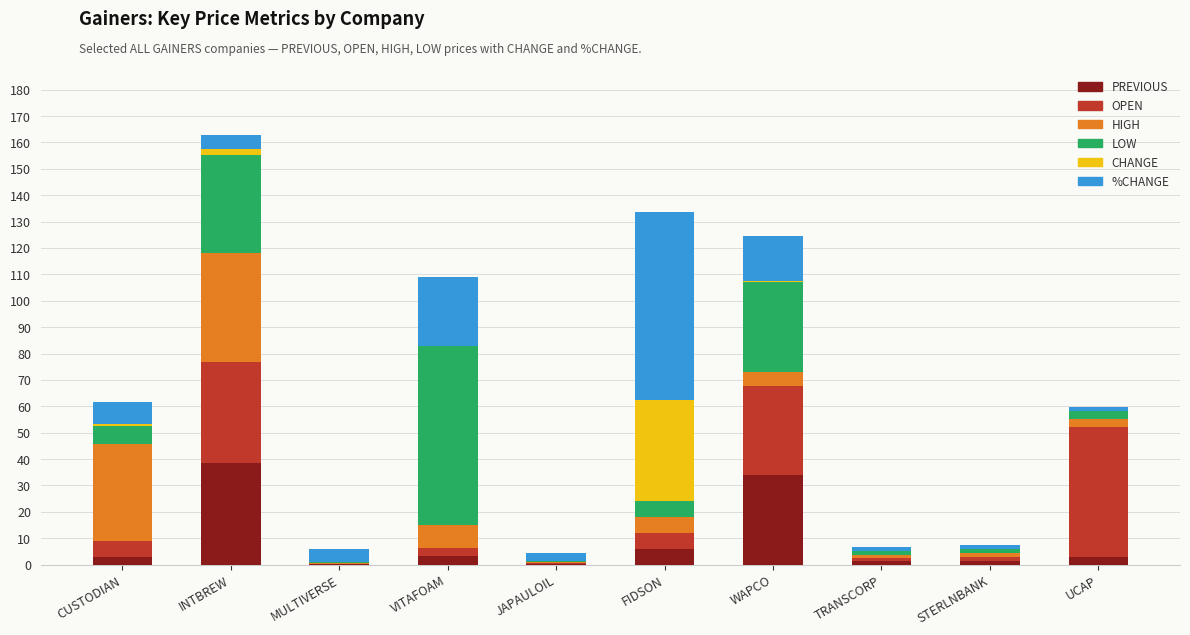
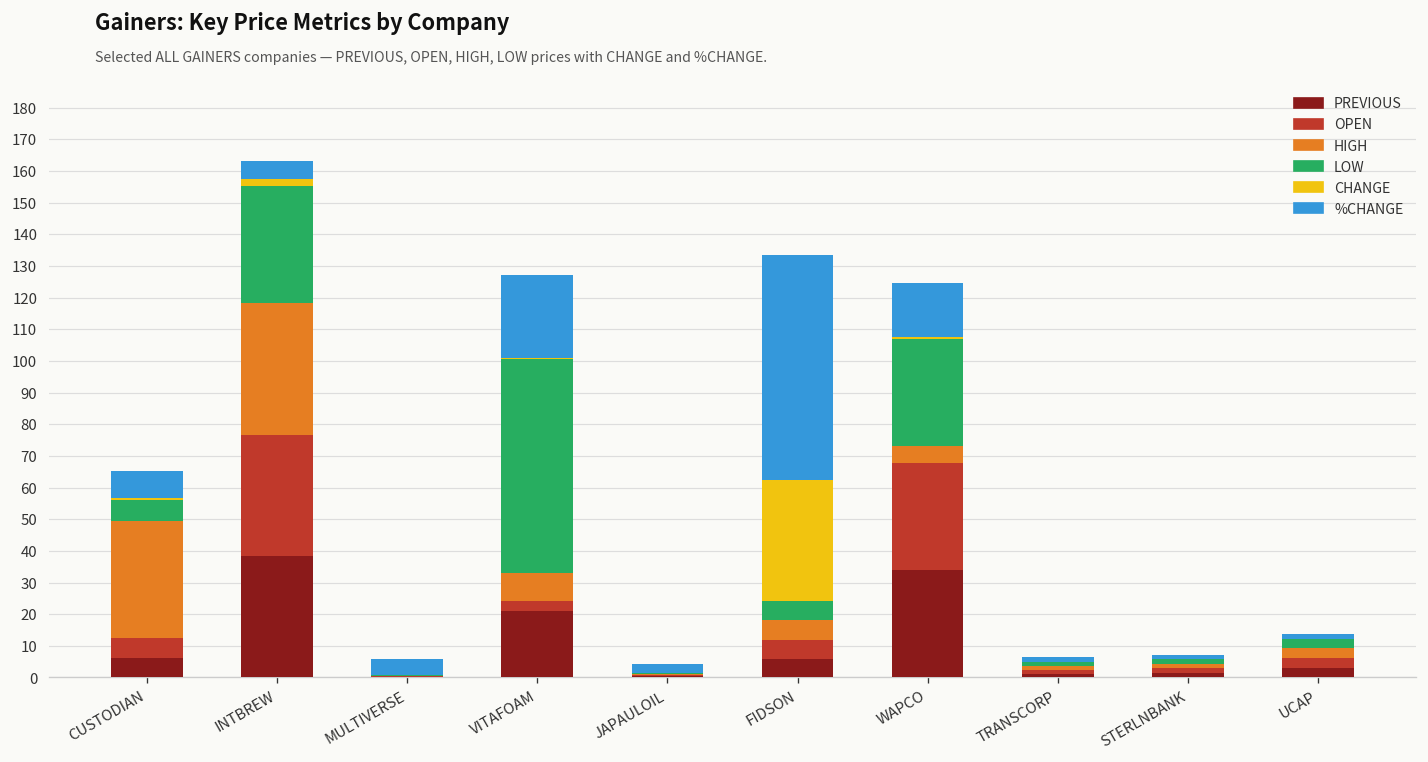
  {
    "PREVIOUS": {
-     "CUSTODIAN": 3,
+     "CUSTODIAN": 6,
      "INTBREW": 38,
-     "VITAFOAM": 3,
+     "VITAFOAM": 21,
      "FIDSON": 6,
      "WAPCO": 34,
      "TRANSCORP": 1,
      "STERLNBANK": 1,
      "UCAP": 3
    },
    "OPEN": {
      "CUSTODIAN": 6,
      "INTBREW": 38,
      "VITAFOAM": 3,
      "FIDSON": 6,
      "WAPCO": 34,
      "TRANSCORP": 1,
      "STERLNBANK": 1,
-     "UCAP": 49
+     "UCAP": 3
    },
    "HIGH": {
      "CUSTODIAN": 37,
      "INTBREW": 42,
      "VITAFOAM": 9,
      "FIDSON": 6,
      "WAPCO": 5,
      "TRANSCORP": 1,
      "STERLNBANK": 1,
      "UCAP": 3
    },
    "LOW": {
      "CUSTODIAN": 7,
      "INTBREW": 37,
      "VITAFOAM": 68,
      "FIDSON": 6,
      "WAPCO": 34,
      "TRANSCORP": 1,
      "STERLNBANK": 1,
      "UCAP": 3
    },
    "CHANGE": {
      "INTBREW": 2,
      "FIDSON": 38
    },
    "%CHANGE": {
      "CUSTODIAN": 8,
      "INTBREW": 6,
      "MULTIVERSE": 5,
      "VITAFOAM": 26,
      "JAPAULOIL": 3,
      "FIDSON": 71,
      "WAPCO": 17,
      "TRANSCORP": 2,
      "STERLNBANK": 1,
      "UCAP": 1
    }
  }
